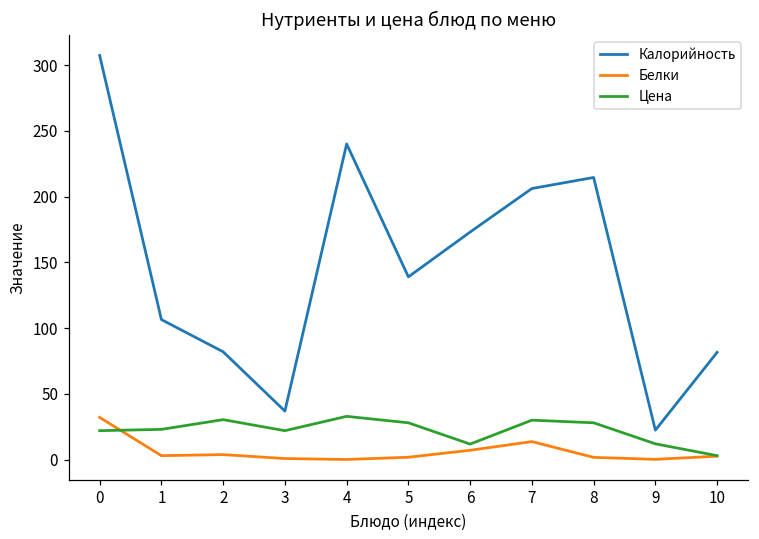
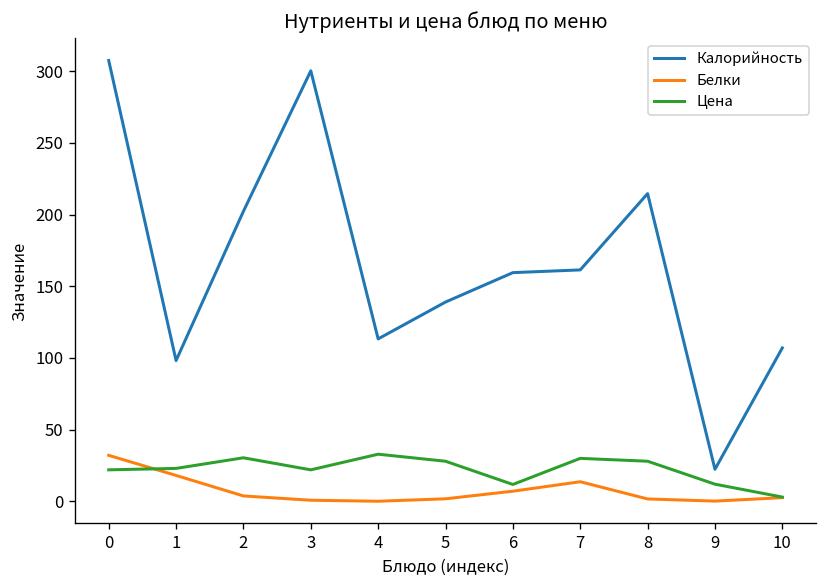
  {
    "Калорийность": {
      "0": 307,
-     "1": 107,
-     "2": 82,
-     "3": 37,
-     "4": 240,
+     "1": 98,
+     "2": 202,
+     "3": 300,
+     "4": 113,
      "5": 139,
-     "6": 173,
-     "7": 206,
+     "6": 160,
+     "7": 161,
      "8": 215,
      "9": 22,
-     "10": 82
+     "10": 107
    },
    "Белки": {
      "0": 32,
-     "1": 3,
+     "1": 18,
      "2": 4,
      "3": 1,
      "4": 0,
      "5": 2,
      "6": 7,
      "7": 14,
      "8": 2,
      "9": 0
    },
    "Цена": {
      "0": 22,
      "1": 23,
      "2": 30,
      "3": 22,
      "4": 33,
      "5": 28,
      "6": 12,
      "7": 30,
      "8": 28,
      "9": 12
    }
  }
